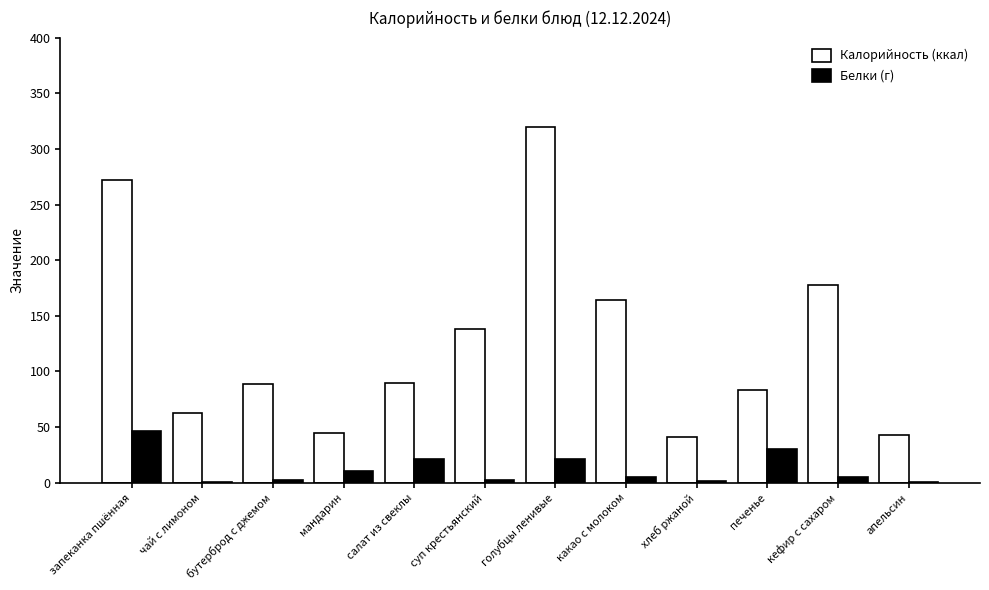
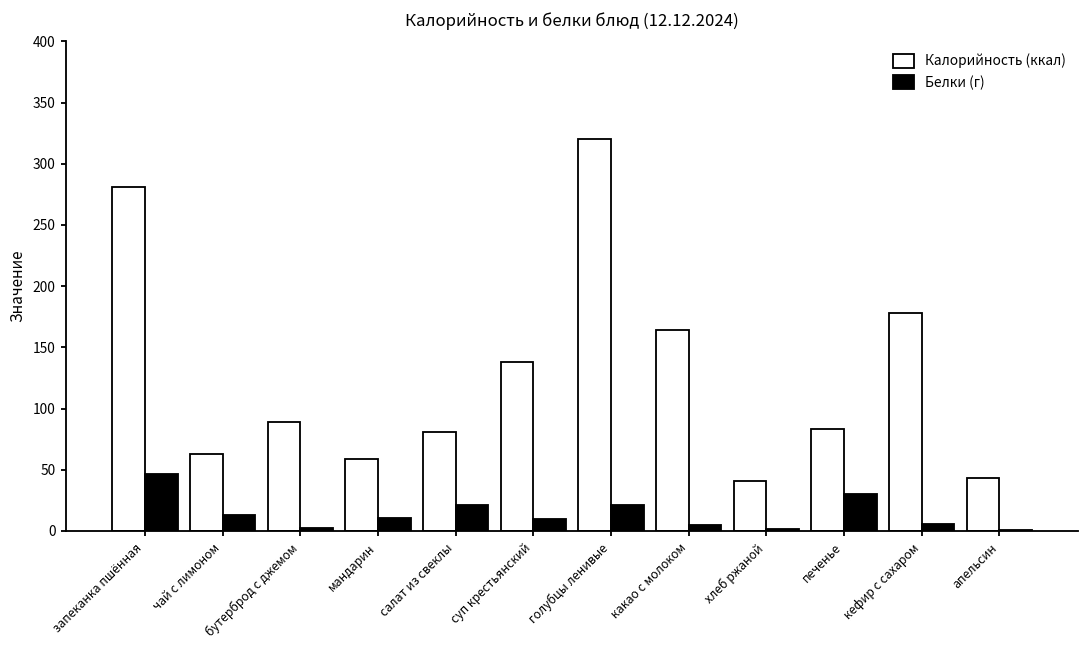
  {
    "Калорийность (ккал)": {
-     "запеканка пшённая": 272,
+     "запеканка пшённая": 281,
      "чай с лимоном": 63,
      "бутерброд с джемом": 89,
-     "мандарин": 45,
-     "салат из свеклы": 90,
+     "мандарин": 59,
+     "салат из свеклы": 81,
      "суп крестьянский": 138,
      "голубцы ленивые": 320,
      "какао с молоком": 164,
      "хлеб ржаной": 41,
      "печенье": 83,
      "кефир с сахаром": 178,
      "апельсин": 43
    },
    "Белки (г)": {
      "запеканка пшённая": 47,
-     "чай с лимоном": 0,
+     "чай с лимоном": 13,
      "бутерброд с джемом": 3,
      "мандарин": 11,
      "салат из свеклы": 21,
-     "суп крестьянский": 2,
+     "суп крестьянский": 10,
      "голубцы ленивые": 21,
      "какао с молоком": 5,
      "печенье": 30,
      "кефир с сахаром": 5
    }
  }
